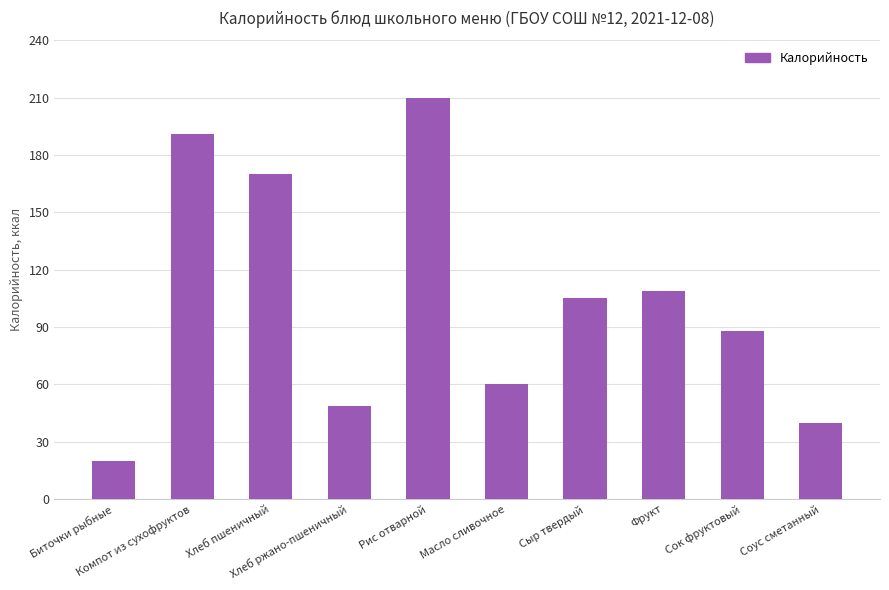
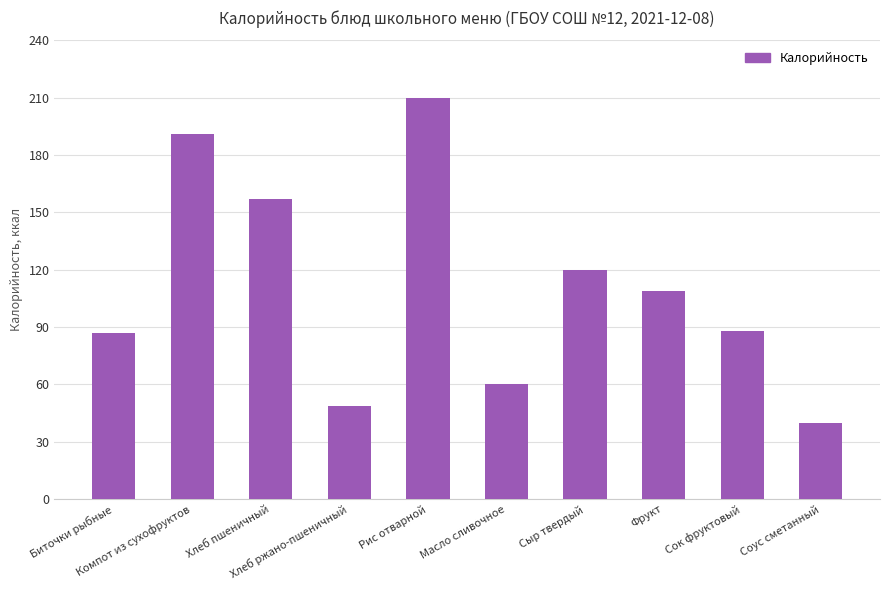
  {
-   "Биточки рыбные": 20,
+   "Биточки рыбные": 87,
    "Компот из сухофруктов": 191,
-   "Хлеб пшеничный": 170,
+   "Хлеб пшеничный": 157,
    "Хлеб ржано-пшеничный": 49,
    "Рис отварной": 210,
    "Масло сливочное": 60,
-   "Сыр твердый": 105,
+   "Сыр твердый": 120,
    "Фрукт": 109,
    "Сок фруктовый": 88,
    "Соус сметанный": 40
  }
